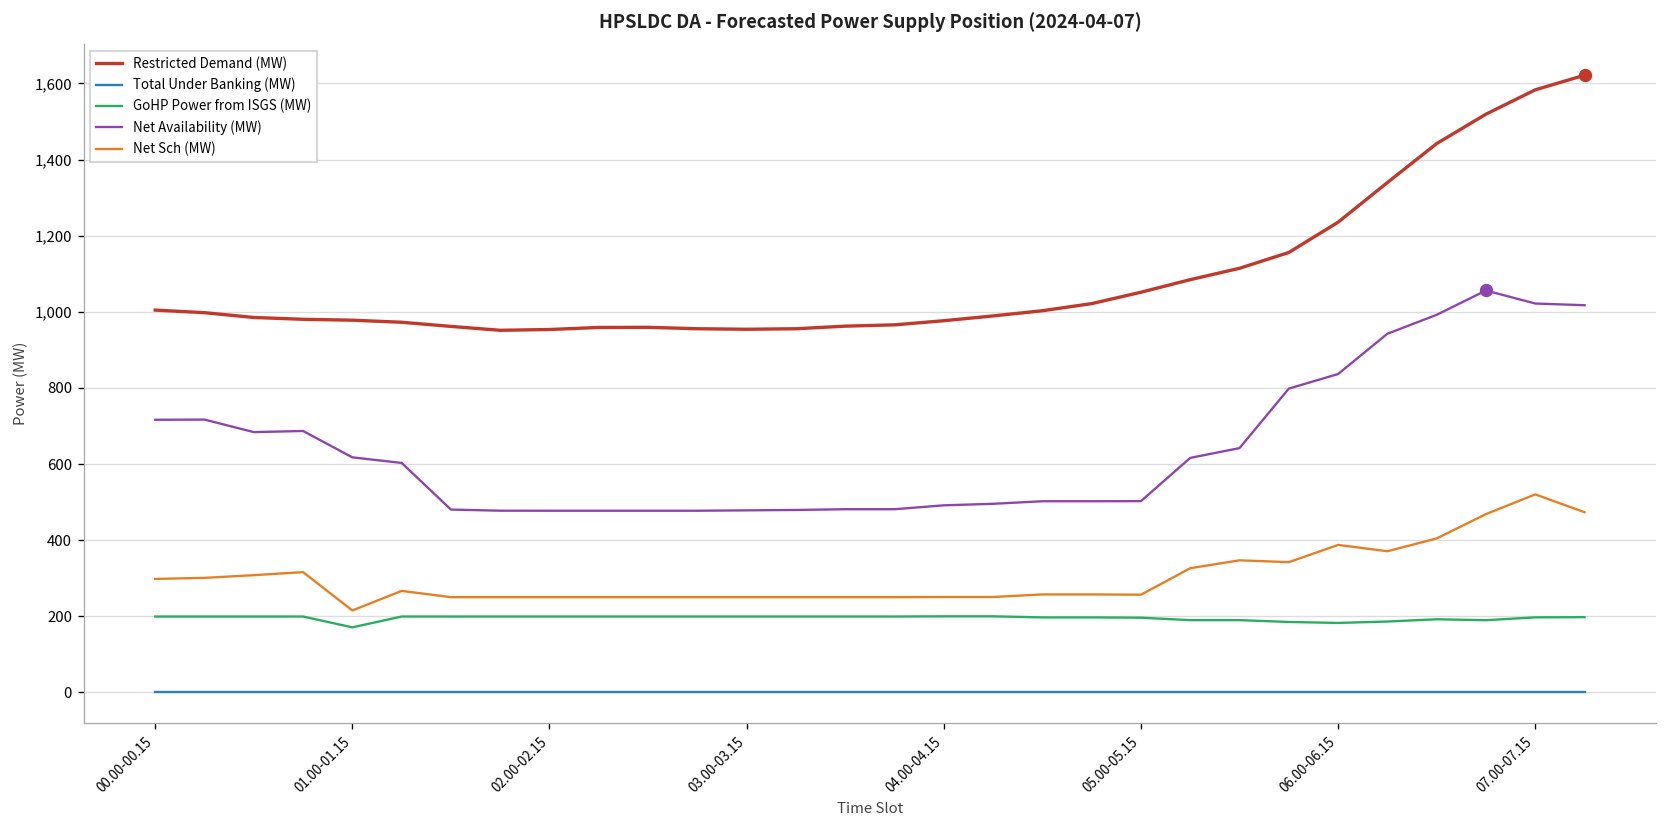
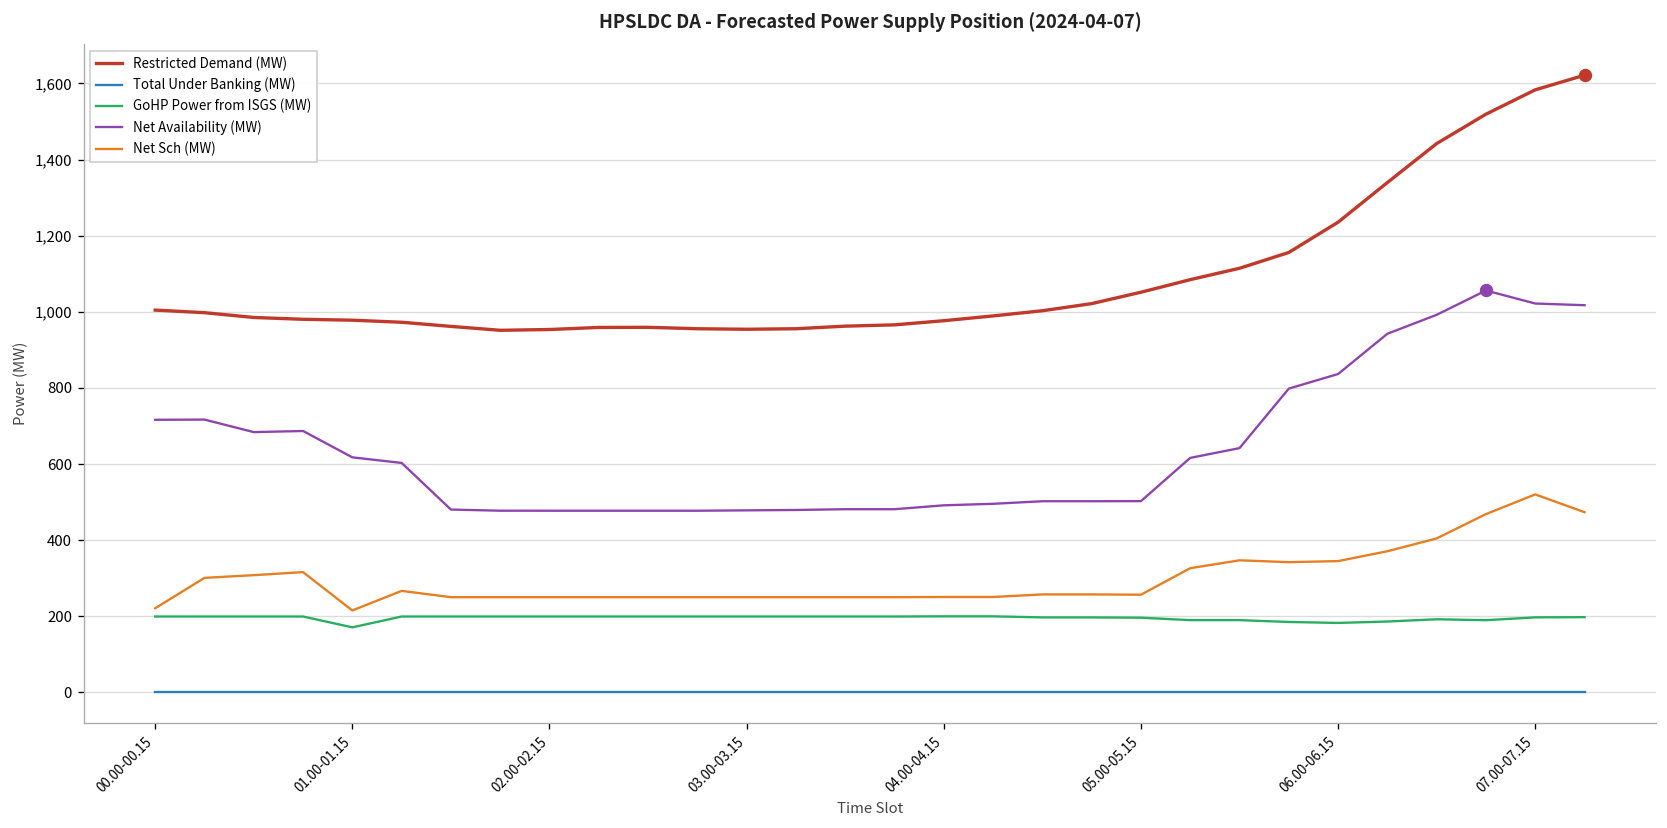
  {
    "Total Under Banking (MW)": {
      "00.00-00.15": 0,
      "01.00-01.15": 0,
      "02.00-02.15": 0,
      "03.00-03.15": 0,
      "04.00-04.15": 0,
      "05.00-05.15": 0,
      "06.00-06.15": 0,
      "07.00-07.15": 0
    },
    "GoHP Power from ISGS (MW)": {
      "00.00-00.15": 200,
      "01.00-01.15": 170,
      "02.00-02.15": 200,
      "03.00-03.15": 200,
      "04.00-04.15": 200,
      "05.00-05.15": 200,
      "06.00-06.15": 180,
      "07.00-07.15": 200
    },
    "Net Sch (MW)": {
-     "00.00-00.15": 300,
+     "00.00-00.15": 220,
      "01.00-01.15": 220,
      "02.00-02.15": 250,
      "03.00-03.15": 250,
      "04.00-04.15": 250,
      "05.00-05.15": 260,
-     "06.00-06.15": 390,
+     "06.00-06.15": 340,
      "07.00-07.15": 520
    }
  }
